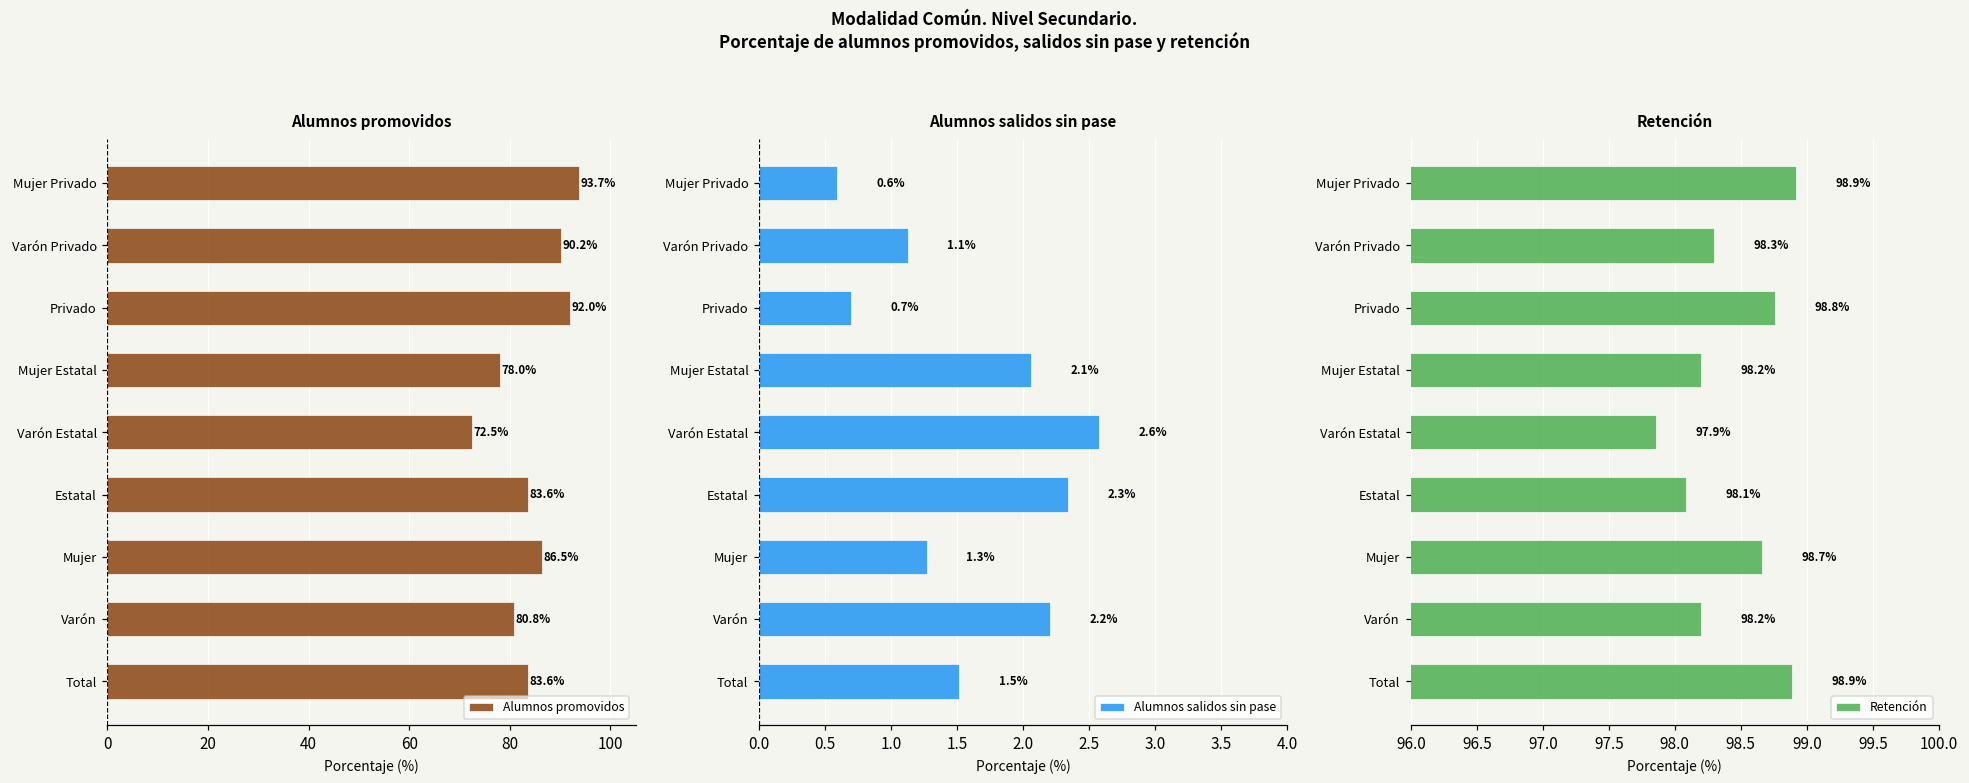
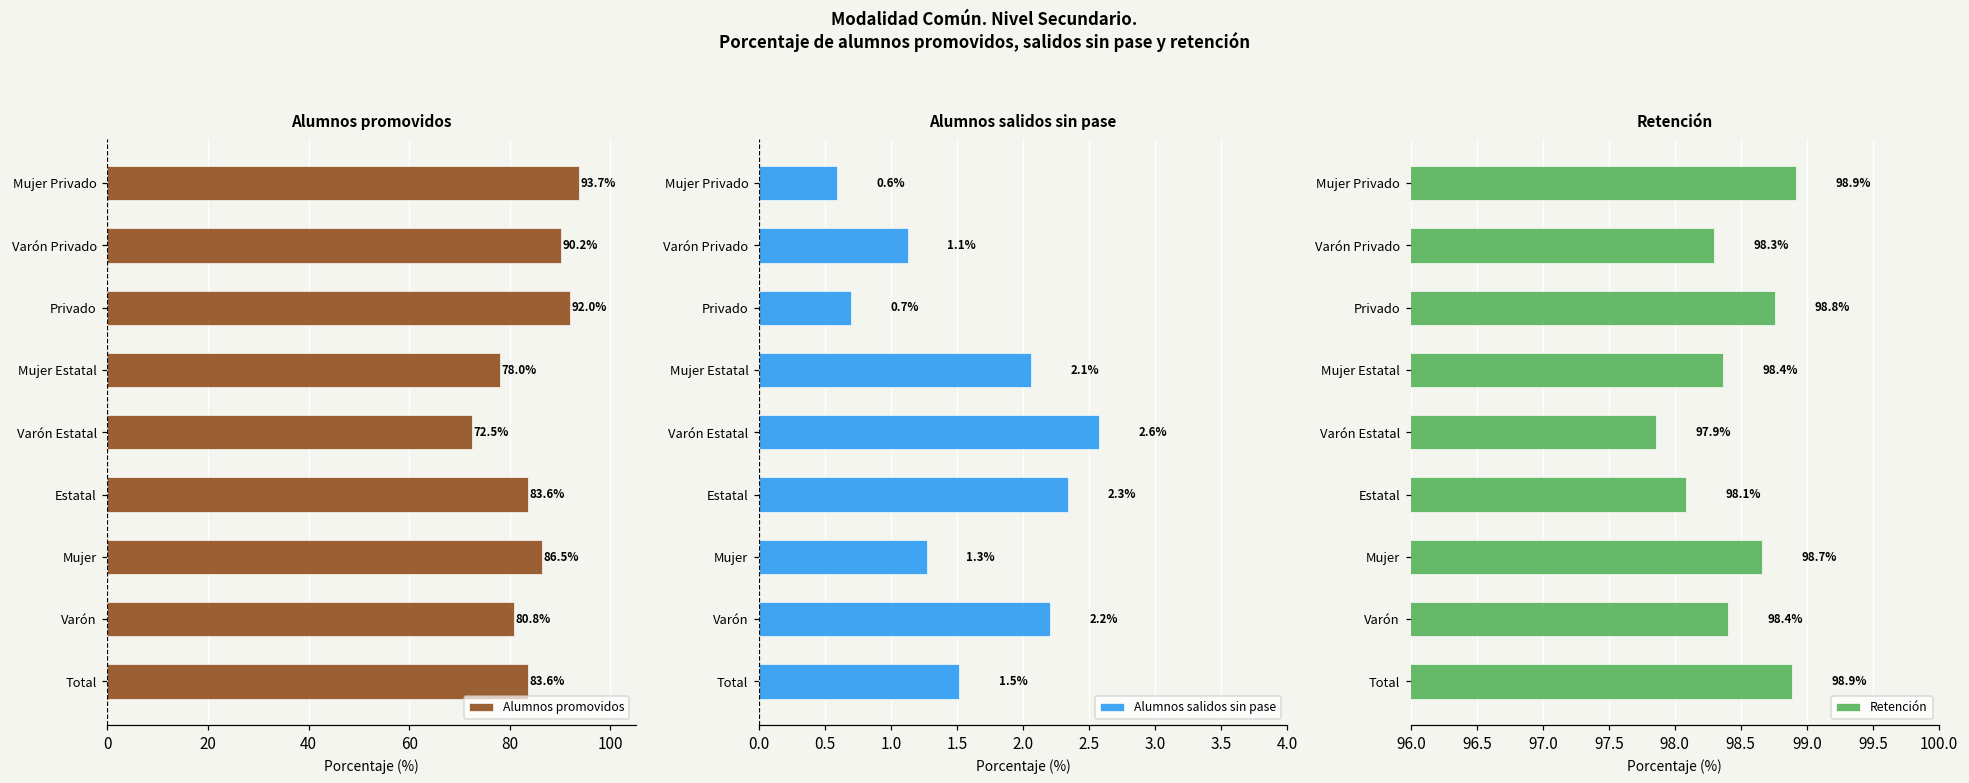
  {
    "Alumnos promovidos": {
      "Mujer Privado": "93.7%",
      "Varón Privado": "90.2%",
      "Privado": "92.0%",
      "Mujer Estatal": "78.0%",
      "Varón Estatal": "72.5%",
      "Estatal": "83.6%",
      "Mujer": "86.5%",
      "Varón": "80.8%",
      "Total": "83.6%"
    },
    "Alumnos salidos sin pase": {
      "Mujer Privado": "0.59",
      "Varón Privado": "1.12",
      "Privado": "0.70",
      "Mujer Estatal": "2.06",
      "Varón Estatal": "2.57",
      "Estatal": "2.34",
      "Mujer": "1.27",
      "Varón": "2.20",
      "Total": "1.52"
    },
    "Retención": {
-     "Mujer Estatal": "98.2%",
-     "Varón": "98.2%"
+     "Mujer Estatal": "98.4%",
+     "Varón": "98.4%"
    }
  }
